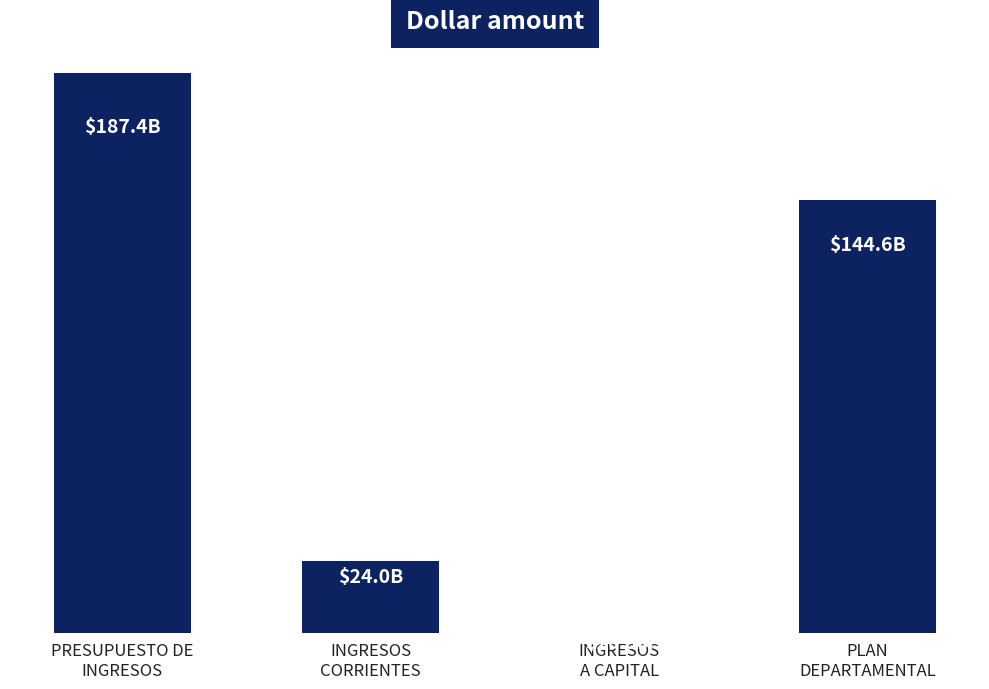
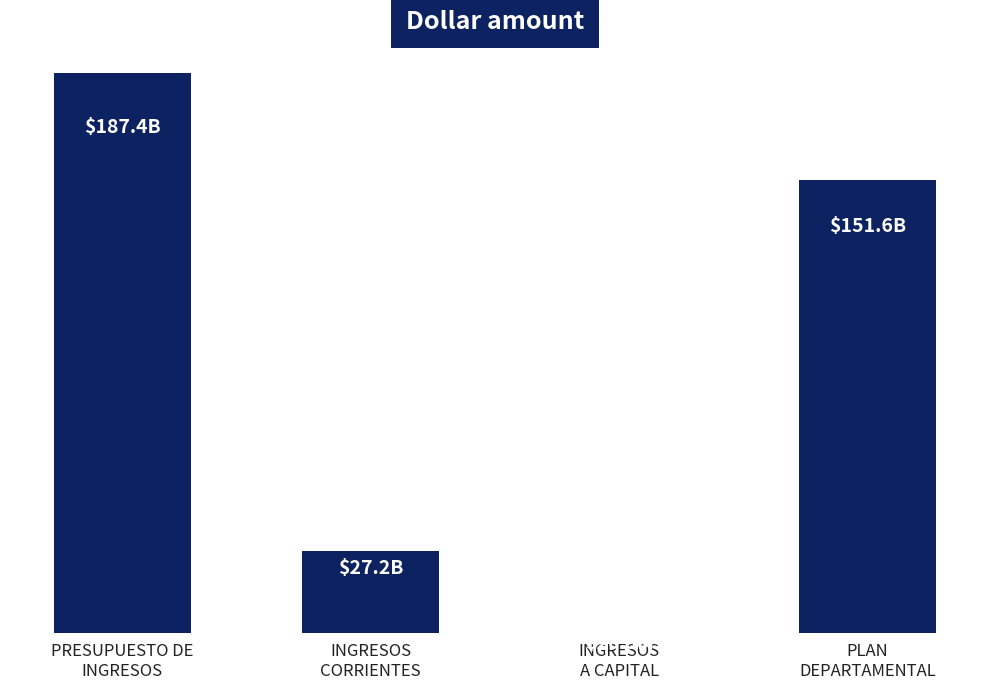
  {
    "PRESUPUESTO DE INGRESOS": "$187.4B",
-   "INGRESOS CORRIENTES": "$24.0B",
-   "PLAN DEPARTAMENTAL": "$144.6B"
+   "INGRESOS CORRIENTES": "$27.2B",
+   "PLAN DEPARTAMENTAL": "$151.6B"
  }
